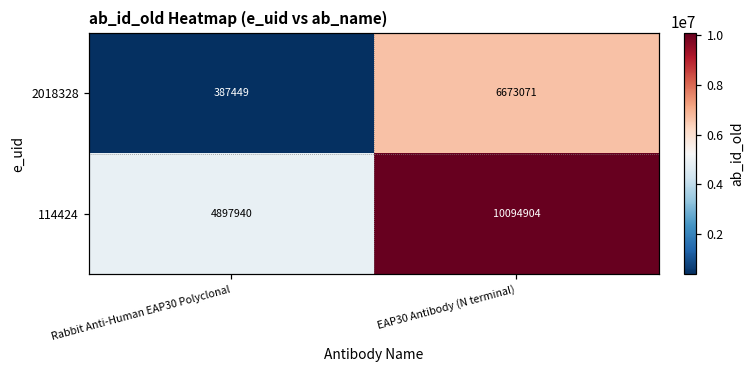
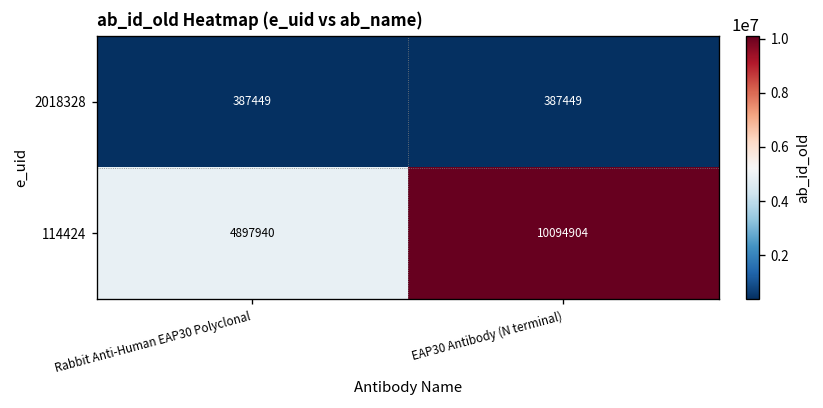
  {
    "2018328": {
      "Rabbit Anti-Human EAP30 Polyclonal": 387449,
-     "EAP30 Antibody (N terminal)": 6673071
+     "EAP30 Antibody (N terminal)": 387449
    },
    "114424": {
      "Rabbit Anti-Human EAP30 Polyclonal": 4897940,
      "EAP30 Antibody (N terminal)": 10094904
    }
  }
